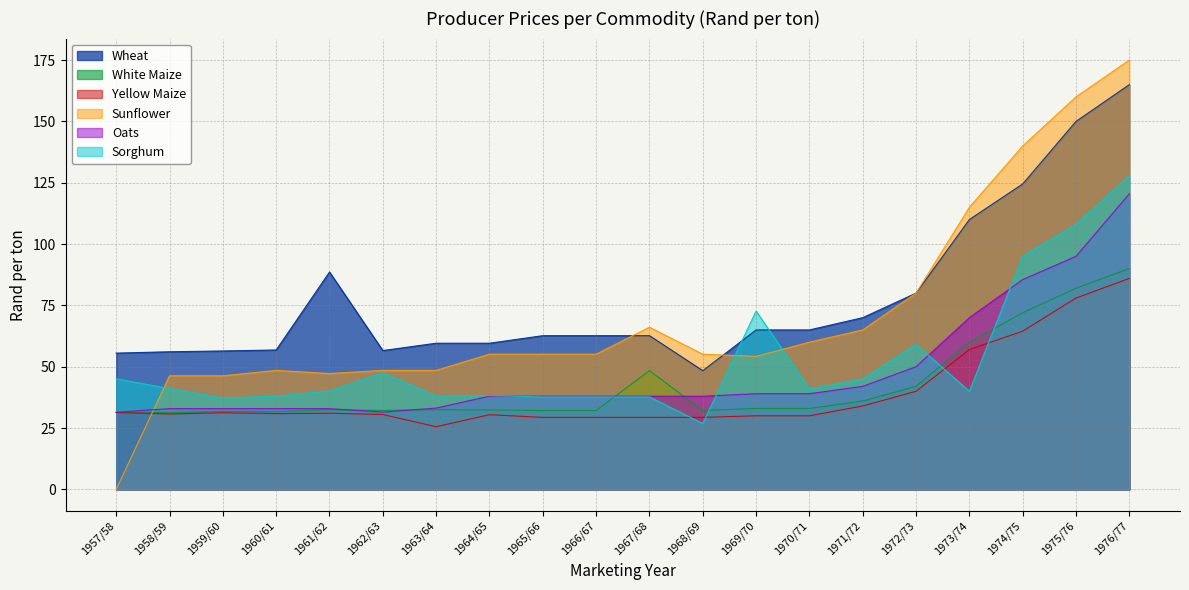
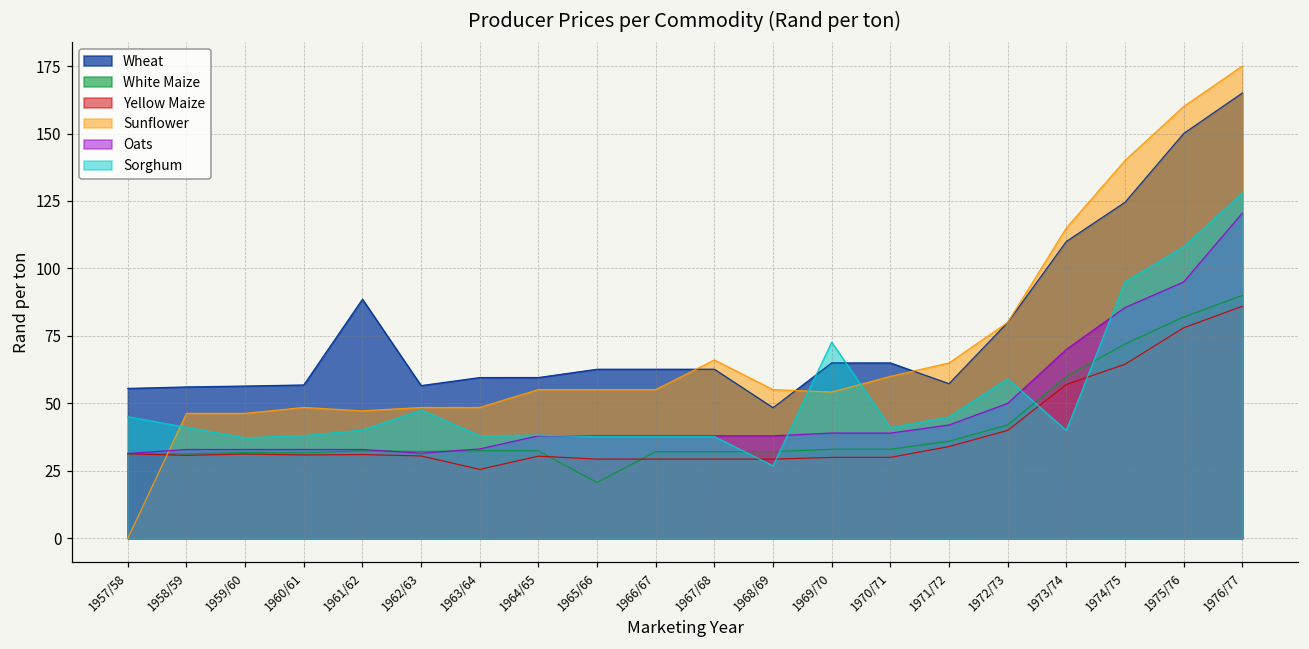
  {
    "Wheat": {
      "1957/58": 56,
      "1958/59": 56,
      "1959/60": 56,
      "1960/61": 57,
      "1961/62": 89,
      "1962/63": 57,
      "1963/64": 60,
      "1964/65": 60,
      "1965/66": 63,
      "1966/67": 63,
      "1967/68": 63,
      "1968/69": 48,
      "1969/70": 65,
      "1970/71": 65,
-     "1971/72": 70,
+     "1971/72": 57,
      "1973/74": 110,
      "1974/75": 125,
      "1975/76": 150,
      "1976/77": 165
    },
    "White Maize": {
      "1964/65": 32,
-     "1965/66": 32,
+     "1965/66": 21,
      "1966/67": 32,
-     "1967/68": 48,
+     "1967/68": 32,
      "1968/69": 32,
      "1969/70": 33,
      "1970/71": 33,
      "1971/72": 36,
      "1972/73": 42,
      "1973/74": 60,
      "1974/75": 72,
      "1975/76": 82,
      "1976/77": 90
    },
    "Yellow Maize": {
      "1961/62": 31,
      "1963/64": 26,
      "1964/65": 30,
      "1965/66": 29,
      "1966/67": 29,
      "1967/68": 29,
      "1968/69": 29,
      "1969/70": 30,
      "1970/71": 30,
      "1971/72": 34,
      "1972/73": 40,
      "1973/74": 57,
      "1974/75": 65,
      "1975/76": 78,
      "1976/77": 86
    },
    "Sunflower": {
      "1957/58": 0,
      "1958/59": 46,
      "1959/60": 46,
      "1960/61": 49,
      "1961/62": 47,
      "1963/64": 49,
      "1964/65": 55,
      "1965/66": 55,
      "1966/67": 55,
      "1967/68": 66,
      "1968/69": 55,
      "1969/70": 54,
      "1970/71": 60,
      "1971/72": 65,
      "1973/74": 115,
      "1974/75": 140,
      "1975/76": 160,
      "1976/77": 175
    },
    "Oats": {
      "1958/59": 33,
      "1959/60": 33,
      "1960/61": 33,
      "1968/69": 38,
      "1969/70": 39,
      "1970/71": 39,
      "1971/72": 42,
      "1972/73": 50,
      "1973/74": 70,
      "1974/75": 86,
      "1975/76": 95,
      "1976/77": 121
    },
    "Sorghum": {
      "1957/58": 45,
      "1958/59": 41,
      "1959/60": 37,
      "1960/61": 38,
      "1961/62": 40,
      "1963/64": 38,
      "1968/69": 27,
      "1969/70": 73,
      "1970/71": 41,
      "1971/72": 45,
      "1972/73": 59,
      "1973/74": 40,
      "1974/75": 95,
      "1975/76": 108,
      "1976/77": 128
    }
  }
